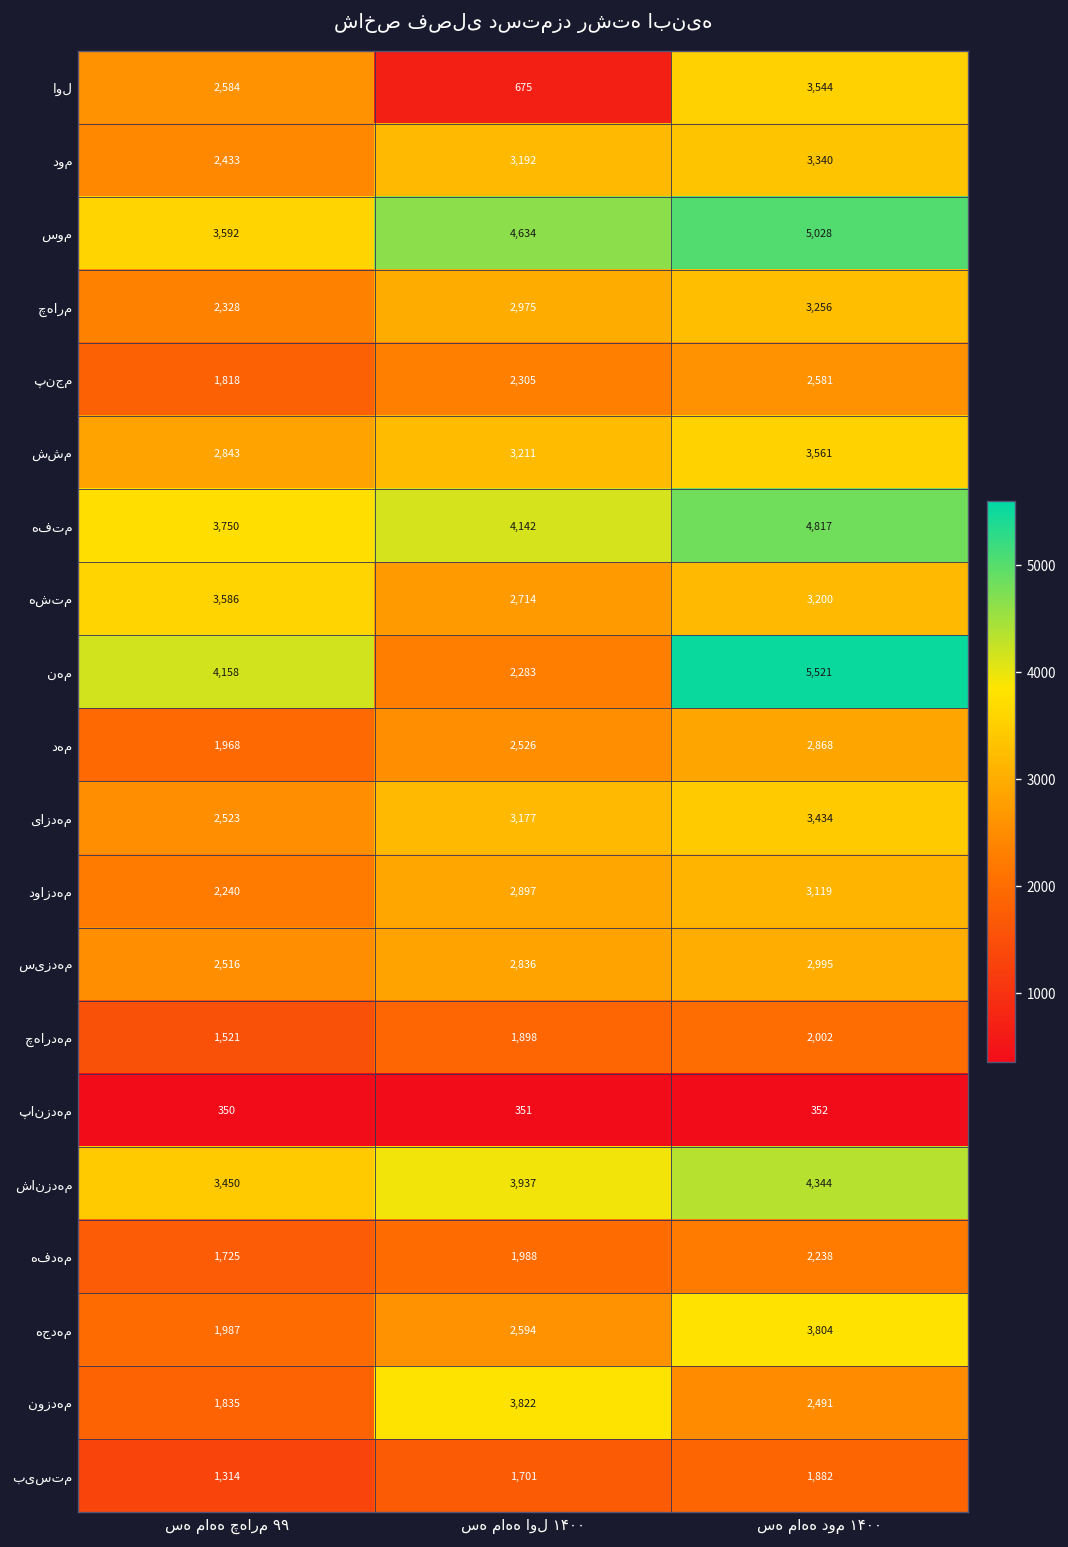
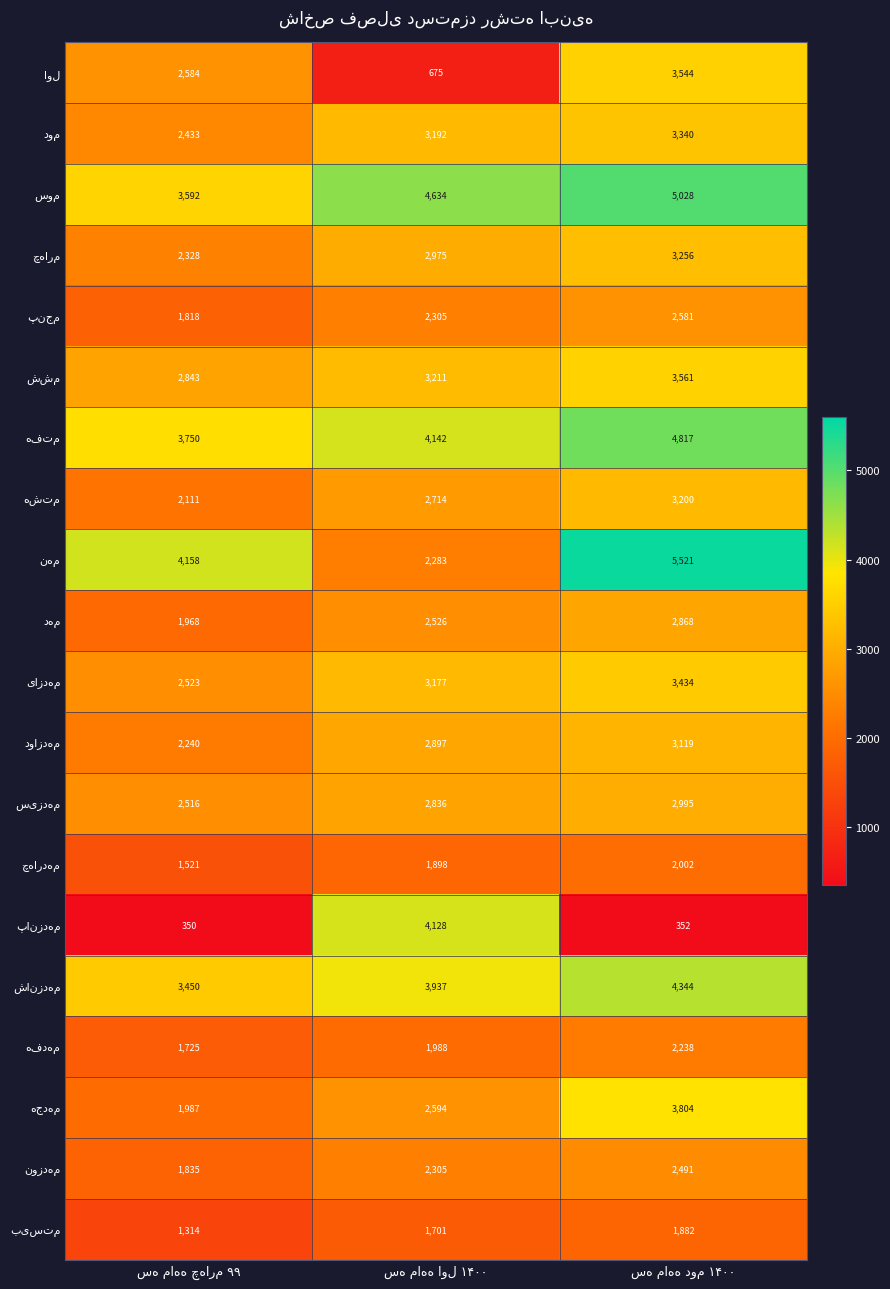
  {
    "اول": {
      "سه ماهه چهارم ۹۹": "2,584",
      "سه ماهه اول ۱۴۰۰": "675",
      "سه ماهه دوم ۱۴۰۰": "3,544"
    },
    "دوم": {
      "سه ماهه چهارم ۹۹": "2,433",
      "سه ماهه اول ۱۴۰۰": "3,192",
      "سه ماهه دوم ۱۴۰۰": "3,340"
    },
    "سوم": {
      "سه ماهه چهارم ۹۹": "3,592",
      "سه ماهه اول ۱۴۰۰": "4,634",
      "سه ماهه دوم ۱۴۰۰": "5,028"
    },
    "چهارم": {
      "سه ماهه چهارم ۹۹": "2,328",
      "سه ماهه اول ۱۴۰۰": "2,975",
      "سه ماهه دوم ۱۴۰۰": "3,256"
    },
    "پنجم": {
      "سه ماهه چهارم ۹۹": "1,818",
      "سه ماهه اول ۱۴۰۰": "2,305",
      "سه ماهه دوم ۱۴۰۰": "2,581"
    },
    "ششم": {
      "سه ماهه چهارم ۹۹": "2,843",
      "سه ماهه اول ۱۴۰۰": "3,211",
      "سه ماهه دوم ۱۴۰۰": "3,561"
    },
    "هفتم": {
      "سه ماهه چهارم ۹۹": "3,750",
      "سه ماهه اول ۱۴۰۰": "4,142",
      "سه ماهه دوم ۱۴۰۰": "4,817"
    },
    "هشتم": {
-     "سه ماهه چهارم ۹۹": "3,586",
+     "سه ماهه چهارم ۹۹": "2,111",
      "سه ماهه اول ۱۴۰۰": "2,714",
      "سه ماهه دوم ۱۴۰۰": "3,200"
    },
    "نهم": {
      "سه ماهه چهارم ۹۹": "4,158",
      "سه ماهه اول ۱۴۰۰": "2,283",
      "سه ماهه دوم ۱۴۰۰": "5,521"
    },
    "دهم": {
      "سه ماهه چهارم ۹۹": "1,968",
      "سه ماهه اول ۱۴۰۰": "2,526",
      "سه ماهه دوم ۱۴۰۰": "2,868"
    },
    "یازدهم": {
      "سه ماهه چهارم ۹۹": "2,523",
      "سه ماهه اول ۱۴۰۰": "3,177",
      "سه ماهه دوم ۱۴۰۰": "3,434"
    },
    "دوازدهم": {
      "سه ماهه چهارم ۹۹": "2,240",
      "سه ماهه اول ۱۴۰۰": "2,897",
      "سه ماهه دوم ۱۴۰۰": "3,119"
    },
    "سیزدهم": {
      "سه ماهه چهارم ۹۹": "2,516",
      "سه ماهه اول ۱۴۰۰": "2,836",
      "سه ماهه دوم ۱۴۰۰": "2,995"
    },
    "چهاردهم": {
      "سه ماهه چهارم ۹۹": "1,521",
      "سه ماهه اول ۱۴۰۰": "1,898",
      "سه ماهه دوم ۱۴۰۰": "2,002"
    },
    "پانزدهم": {
      "سه ماهه چهارم ۹۹": "350",
-     "سه ماهه اول ۱۴۰۰": "351",
+     "سه ماهه اول ۱۴۰۰": "4,128",
      "سه ماهه دوم ۱۴۰۰": "352"
    },
    "شانزدهم": {
      "سه ماهه چهارم ۹۹": "3,450",
      "سه ماهه اول ۱۴۰۰": "3,937",
      "سه ماهه دوم ۱۴۰۰": "4,344"
    },
    "هفدهم": {
      "سه ماهه چهارم ۹۹": "1,725",
      "سه ماهه اول ۱۴۰۰": "1,988",
      "سه ماهه دوم ۱۴۰۰": "2,238"
    },
    "هجدهم": {
      "سه ماهه چهارم ۹۹": "1,987",
      "سه ماهه اول ۱۴۰۰": "2,594",
      "سه ماهه دوم ۱۴۰۰": "3,804"
    },
    "نوزدهم": {
      "سه ماهه چهارم ۹۹": "1,835",
-     "سه ماهه اول ۱۴۰۰": "3,822",
+     "سه ماهه اول ۱۴۰۰": "2,305",
      "سه ماهه دوم ۱۴۰۰": "2,491"
    },
    "بیستم": {
      "سه ماهه چهارم ۹۹": "1,314",
      "سه ماهه اول ۱۴۰۰": "1,701",
      "سه ماهه دوم ۱۴۰۰": "1,882"
    }
  }
